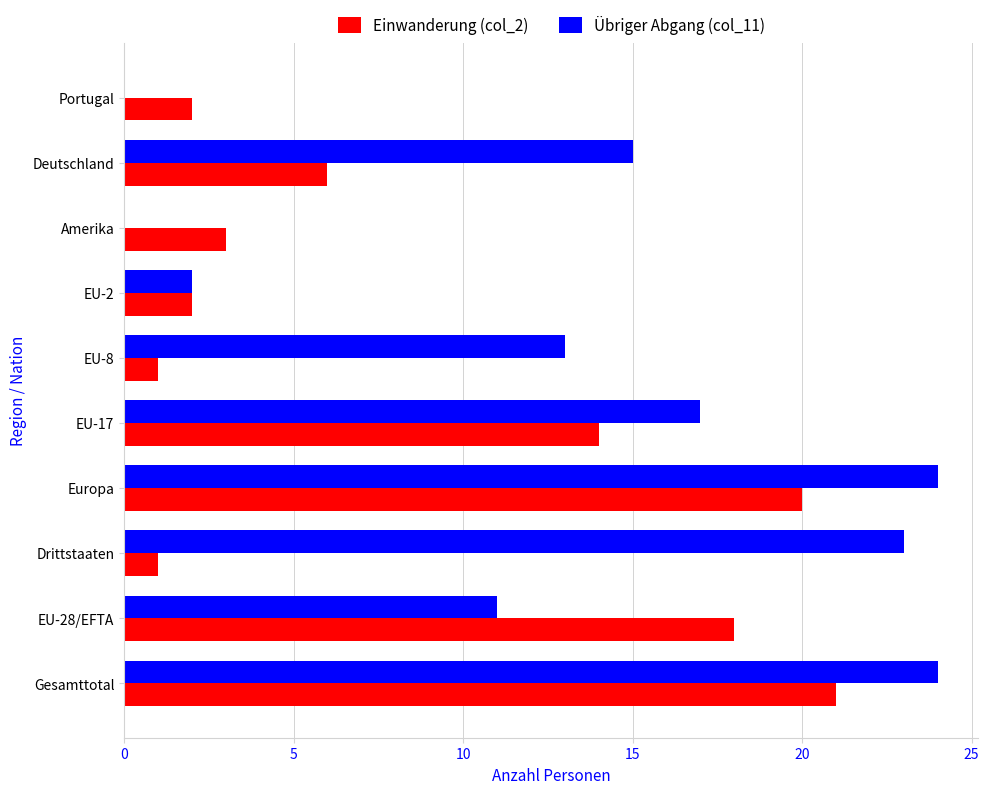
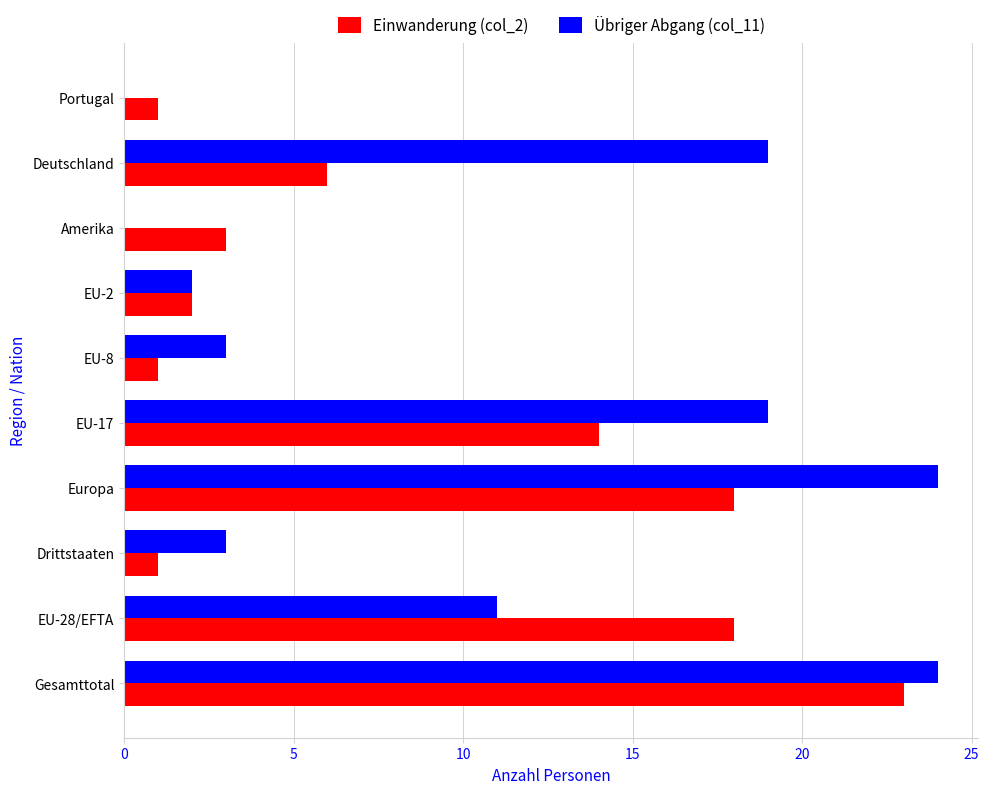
  {
    "Einwanderung (col_2)": {
-     "Portugal": 2,
+     "Portugal": 1,
      "Deutschland": 6,
      "Amerika": 3,
      "EU-2": 2,
      "EU-8": 1,
      "EU-17": 14,
-     "Europa": 20,
+     "Europa": 18,
      "Drittstaaten": 1,
      "EU-28/EFTA": 18,
-     "Gesamttotal": 21
+     "Gesamttotal": 23
    },
    "Übriger Abgang (col_11)": {
      "Portugal": 0,
-     "Deutschland": 15,
+     "Deutschland": 19,
      "Amerika": 0,
      "EU-2": 2,
-     "EU-8": 13,
-     "EU-17": 17,
+     "EU-8": 3,
+     "EU-17": 19,
      "Europa": 24,
-     "Drittstaaten": 23,
+     "Drittstaaten": 3,
      "EU-28/EFTA": 11,
      "Gesamttotal": 24
    }
  }
